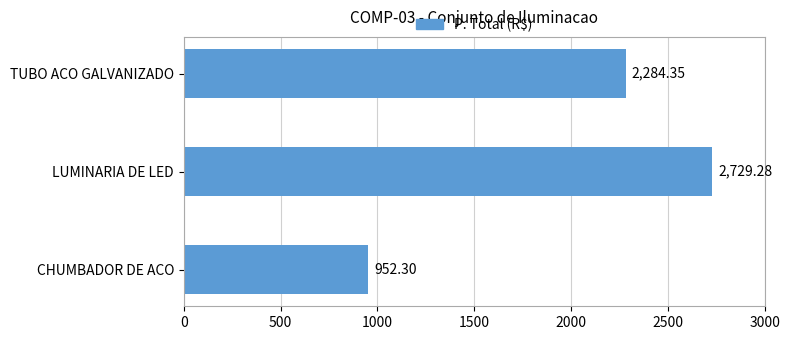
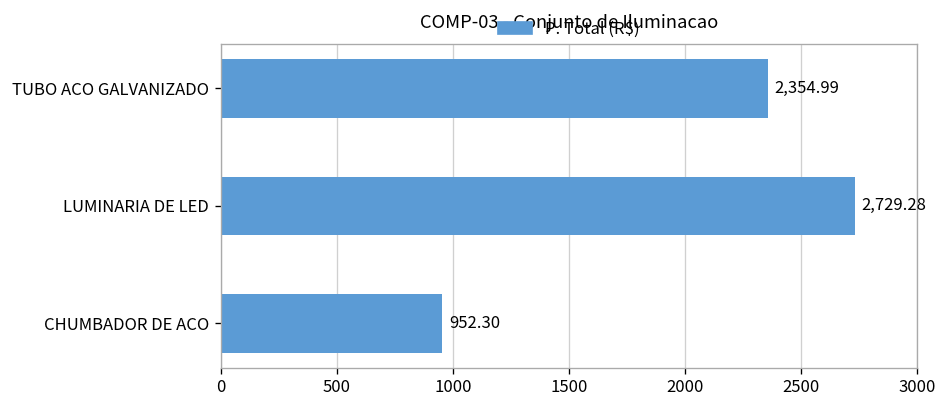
  {
-   "TUBO ACO GALVANIZADO": "2,284.35",
+   "TUBO ACO GALVANIZADO": "2,354.99",
    "LUMINARIA DE LED": "2,729.28",
    "CHUMBADOR DE ACO": "952.30"
  }
